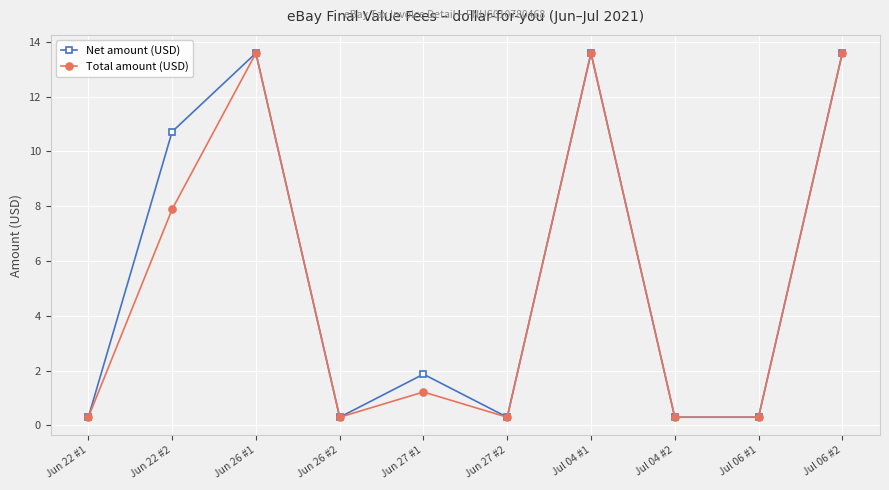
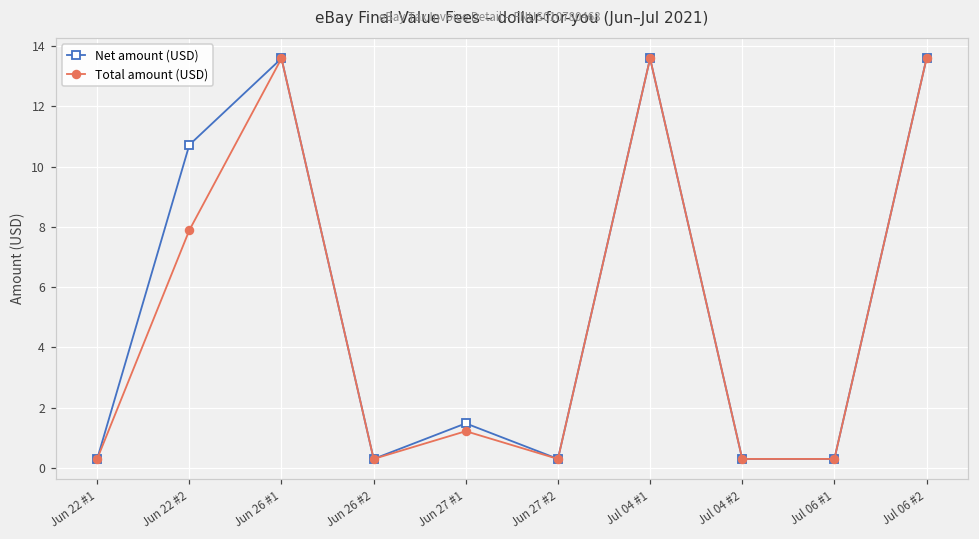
  {
    "Net amount (USD)": {
      "Jun 22 #2": 10.7,
-     "Jun 27 #1": 1.9
+     "Jun 27 #1": 1.5
    },
    "Total amount (USD)": {
      "Jun 22 #2": 7.9,
      "Jun 27 #1": 1.2
    }
  }
